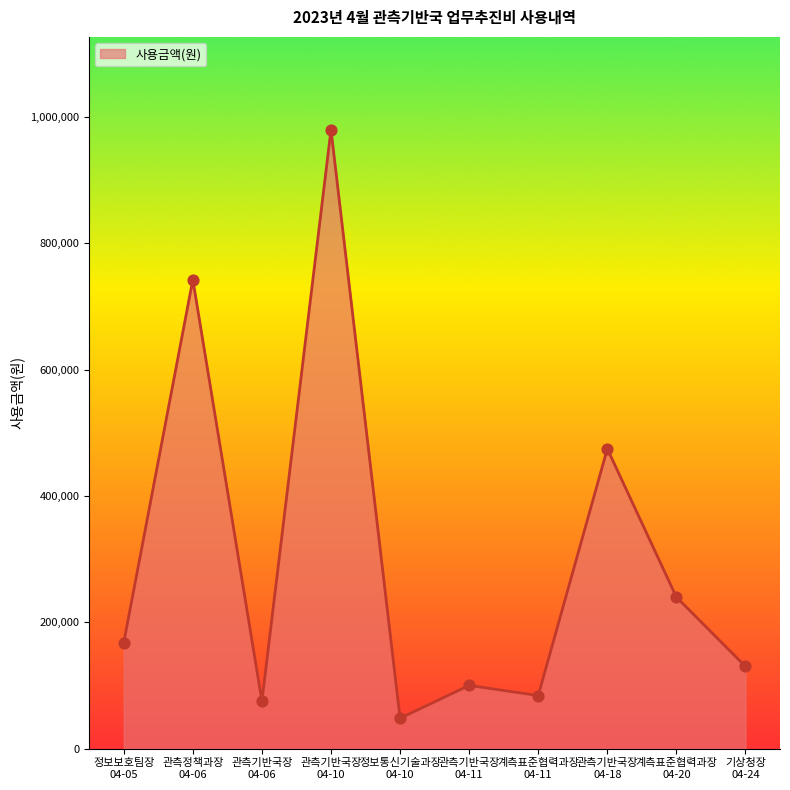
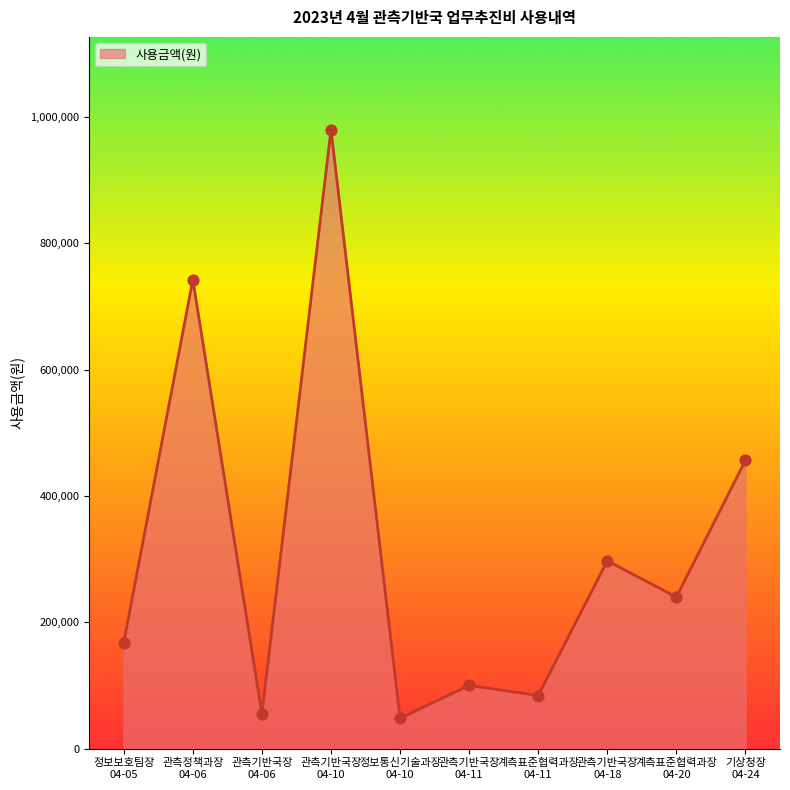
  {
    "정보보호팀장 04-05": "170,000",
    "관측정책과장 04-06": "740,000",
-   "관측기반국장 04-06": "80,000",
+   "관측기반국장 04-06": "50,000",
    "관측기반국장 04-10": "980,000",
    "정보통신기술과장 04-10": "50,000",
    "관측기반국장 04-11": "100,000",
    "계측표준협력과장 04-11": "80,000",
-   "관측기반국장 04-18": "470,000",
+   "관측기반국장 04-18": "300,000",
    "계측표준협력과장 04-20": "240,000",
-   "기상청장 04-24": "130,000"
+   "기상청장 04-24": "460,000"
  }
